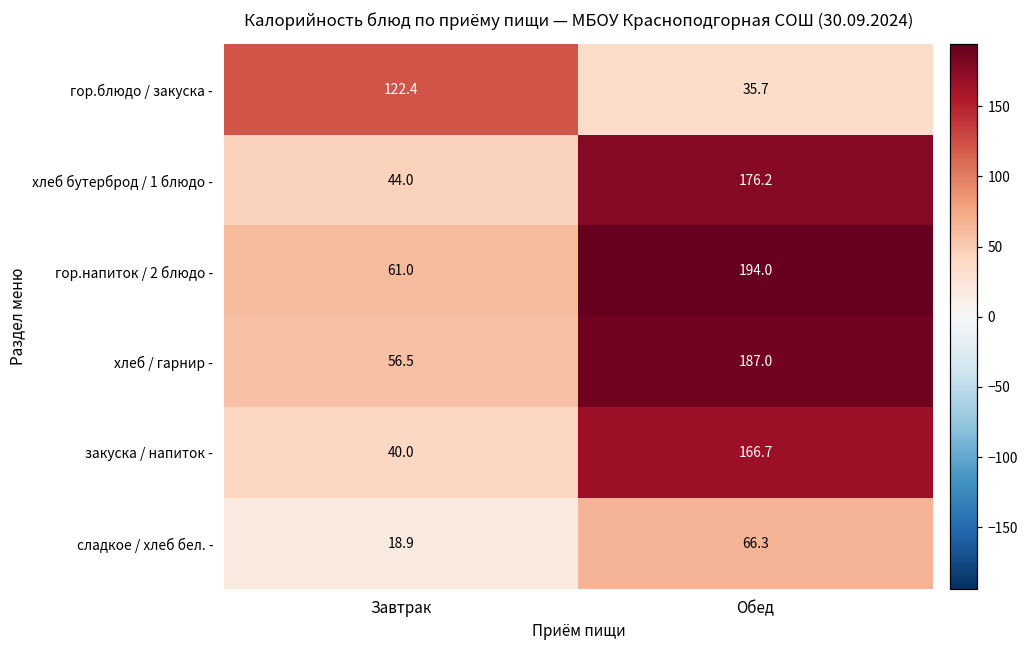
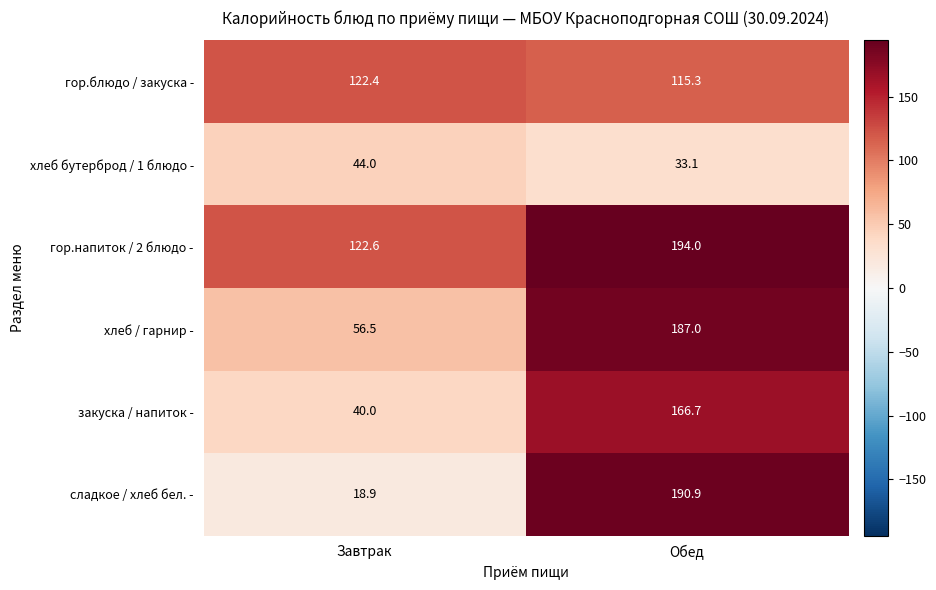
  {
    "гор.блюдо / закуска -": {
      "Завтрак": 122.4,
-     "Обед": 35.7
+     "Обед": 115.3
    },
    "хлеб бутерброд / 1 блюдо -": {
      "Завтрак": 44.0,
-     "Обед": 176.2
+     "Обед": 33.1
    },
    "гор.напиток / 2 блюдо -": {
-     "Завтрак": 61.0,
+     "Завтрак": 122.6,
      "Обед": 194.0
    },
    "хлеб / гарнир -": {
      "Завтрак": 56.5,
      "Обед": 187.0
    },
    "закуска / напиток -": {
      "Завтрак": 40.0,
      "Обед": 166.7
    },
    "сладкое / хлеб бел. -": {
      "Завтрак": 18.9,
-     "Обед": 66.3
+     "Обед": 190.9
    }
  }
